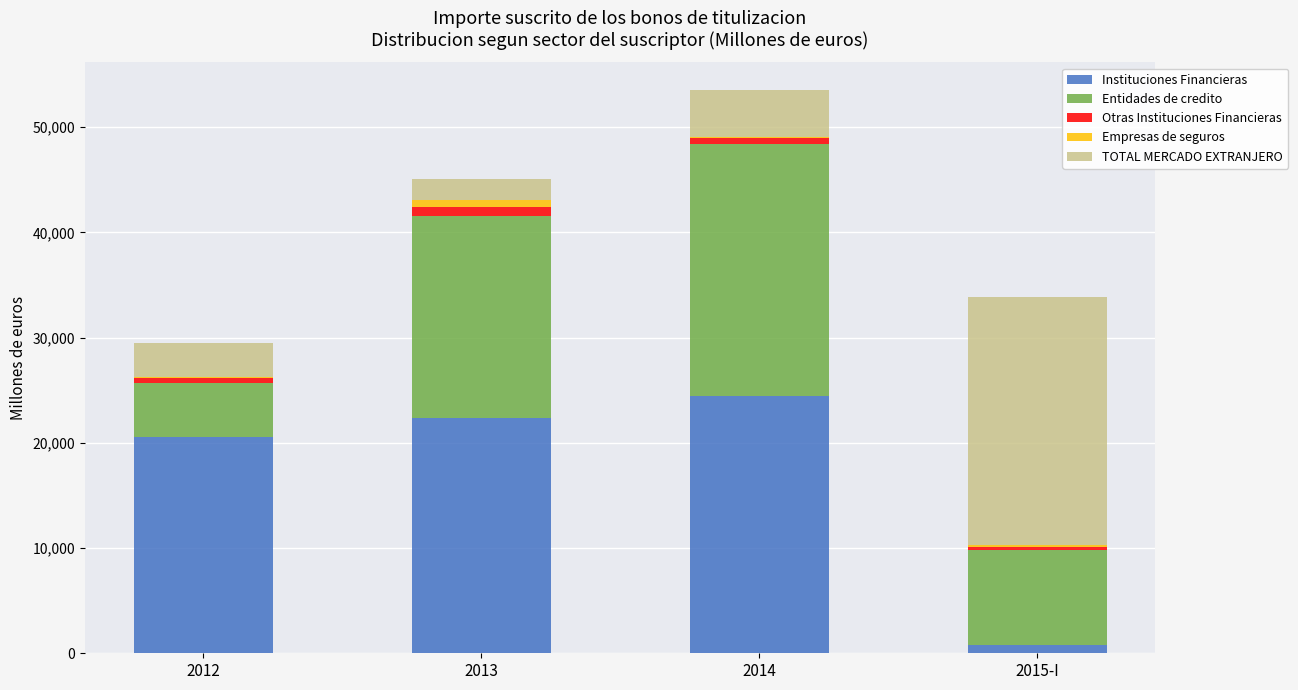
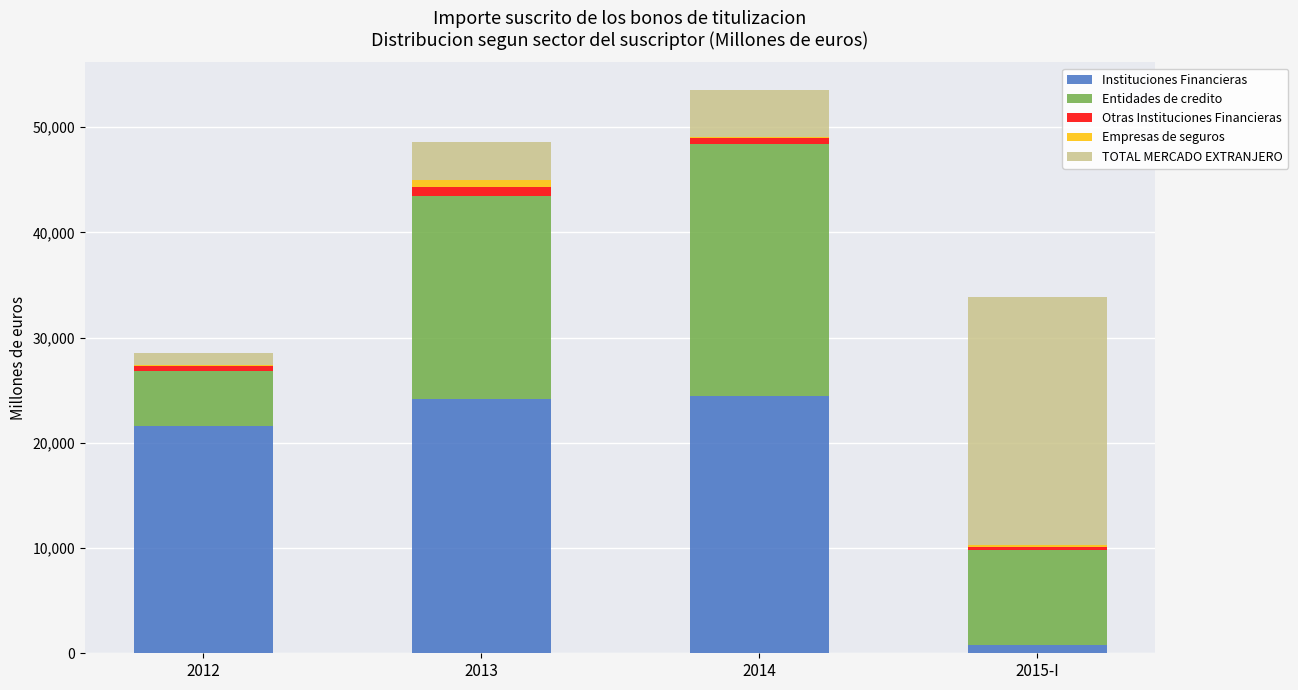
  {
    "Instituciones Financieras": {
-     "2012": "20,500",
-     "2013": "22,300",
+     "2012": "21,600",
+     "2013": "24,200",
      "2014": "24,500",
      "2015-I": "700"
    },
    "Entidades de credito": {
      "2012": "5,200",
      "2013": "19,200",
      "2014": "24,000",
      "2015-I": "9,100"
    },
    "Otras Instituciones Financieras": {
      "2012": "500",
      "2013": "900",
      "2014": "500",
      "2015-I": "200"
    },
    "Empresas de seguros": {
      "2013": "600"
    },
    "TOTAL MERCADO EXTRANJERO": {
-     "2012": "3,200",
-     "2013": "2,000",
+     "2012": "1,100",
+     "2013": "3,600",
      "2014": "4,400",
      "2015-I": "23,600"
    }
  }
